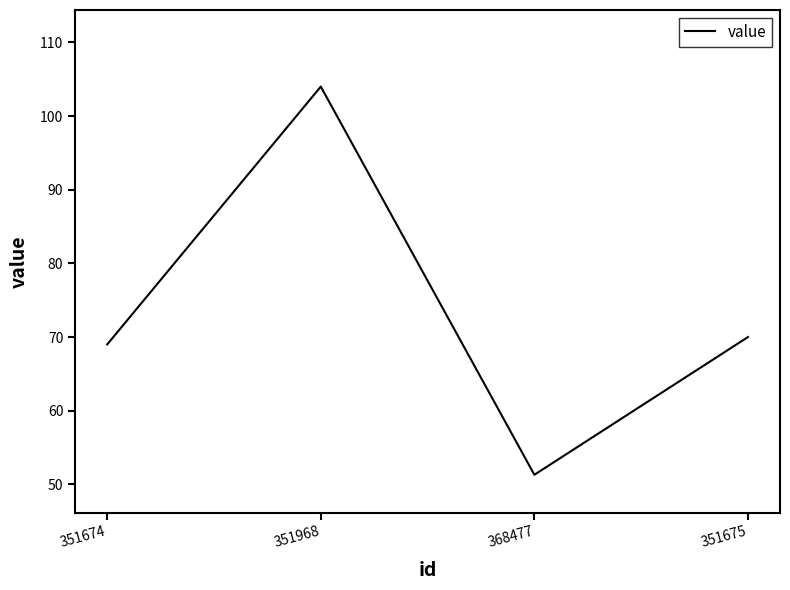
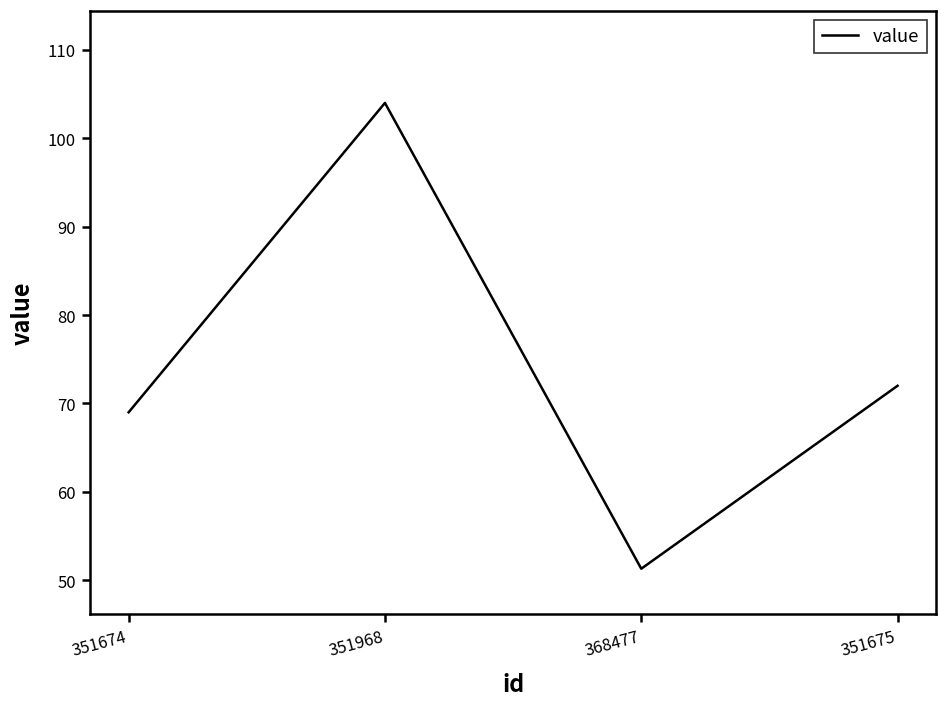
  {
    "351674": 69,
    "351968": 104,
    "368477": 51,
-   "351675": 70
+   "351675": 72
  }
